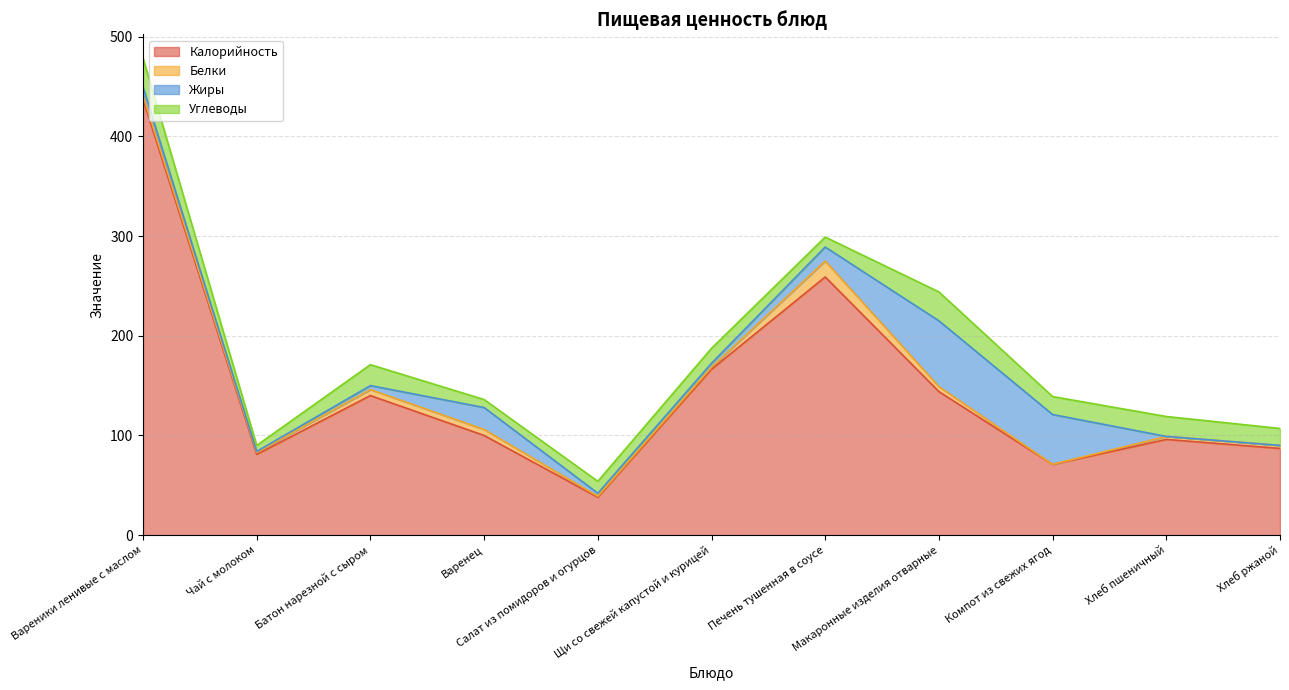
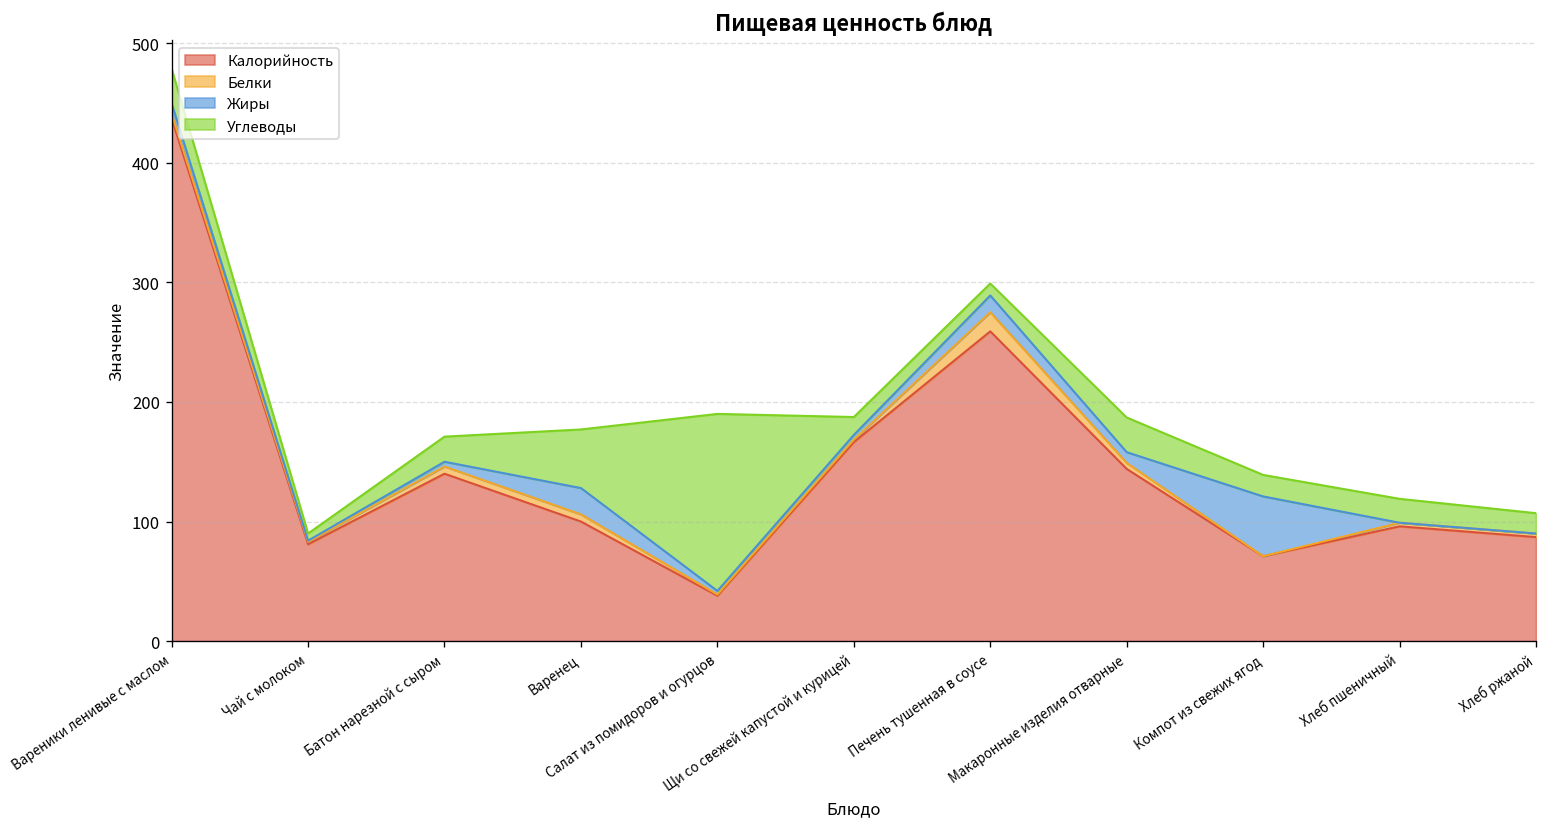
  {
    "Калорийность": {
      "Вареники ленивые с маслом": 440,
      "Батон нарезной с сыром": 140,
      "Варенец": 100,
      "Печень тушенная в соусе": 260,
      "Макаронные изделия отварные": 140,
      "Хлеб пшеничный": 100,
      "Хлеб ржаной": 90
    },
    "Белки": {
      "Вареники ленивые с маслом": 0,
      "Батон нарезной с сыром": 10,
      "Варенец": 10,
      "Печень тушенная в соусе": 20,
      "Макаронные изделия отварные": 10
    },
    "Жиры": {
      "Вареники ленивые с маслом": 10,
      "Батон нарезной с сыром": 0,
      "Варенец": 20,
      "Салат из помидоров и огурцов": 0,
      "Щи со свежей капустой и курицей": 0,
      "Печень тушенная в соусе": 10,
-     "Макаронные изделия отварные": 70,
+     "Макаронные изделия отварные": 10,
      "Компот из свежих ягод": 50
    },
    "Углеводы": {
      "Вареники ленивые с маслом": 30,
      "Чай с молоком": 10,
      "Батон нарезной с сыром": 20,
-     "Варенец": 10,
-     "Салат из помидоров и огурцов": 10,
+     "Варенец": 50,
+     "Салат из помидоров и огурцов": 150,
      "Щи со свежей капустой и курицей": 20,
      "Печень тушенная в соусе": 10,
      "Макаронные изделия отварные": 30,
      "Компот из свежих ягод": 20,
      "Хлеб пшеничный": 20,
      "Хлеб ржаной": 20
    }
  }
